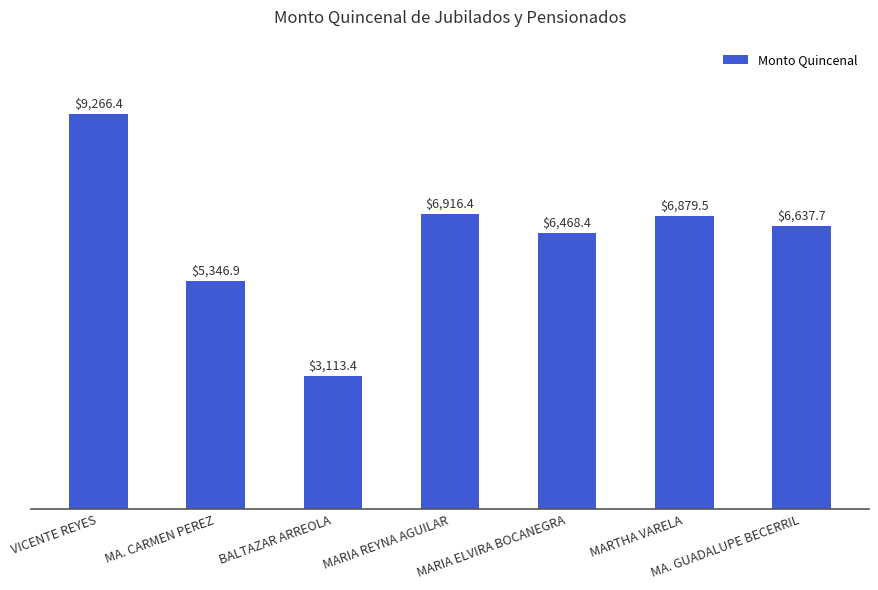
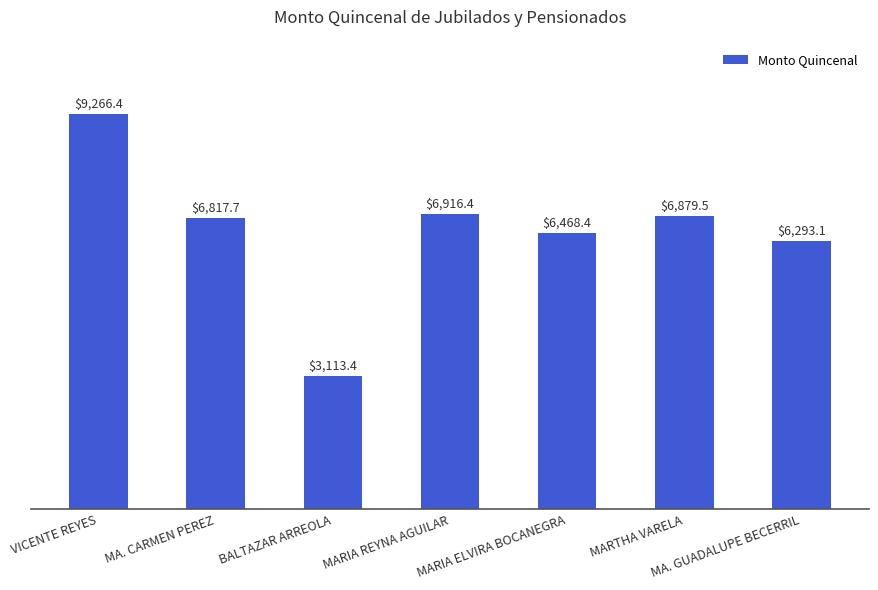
  {
    "VICENTE REYES": "$9,266.4",
-   "MA. CARMEN PEREZ": "$5,346.9",
+   "MA. CARMEN PEREZ": "$6,817.7",
    "BALTAZAR ARREOLA": "$3,113.4",
    "MARIA REYNA AGUILAR": "$6,916.4",
    "MARIA ELVIRA BOCANEGRA": "$6,468.4",
    "MARTHA VARELA": "$6,879.5",
-   "MA. GUADALUPE BECERRIL": "$6,637.7"
+   "MA. GUADALUPE BECERRIL": "$6,293.1"
  }
